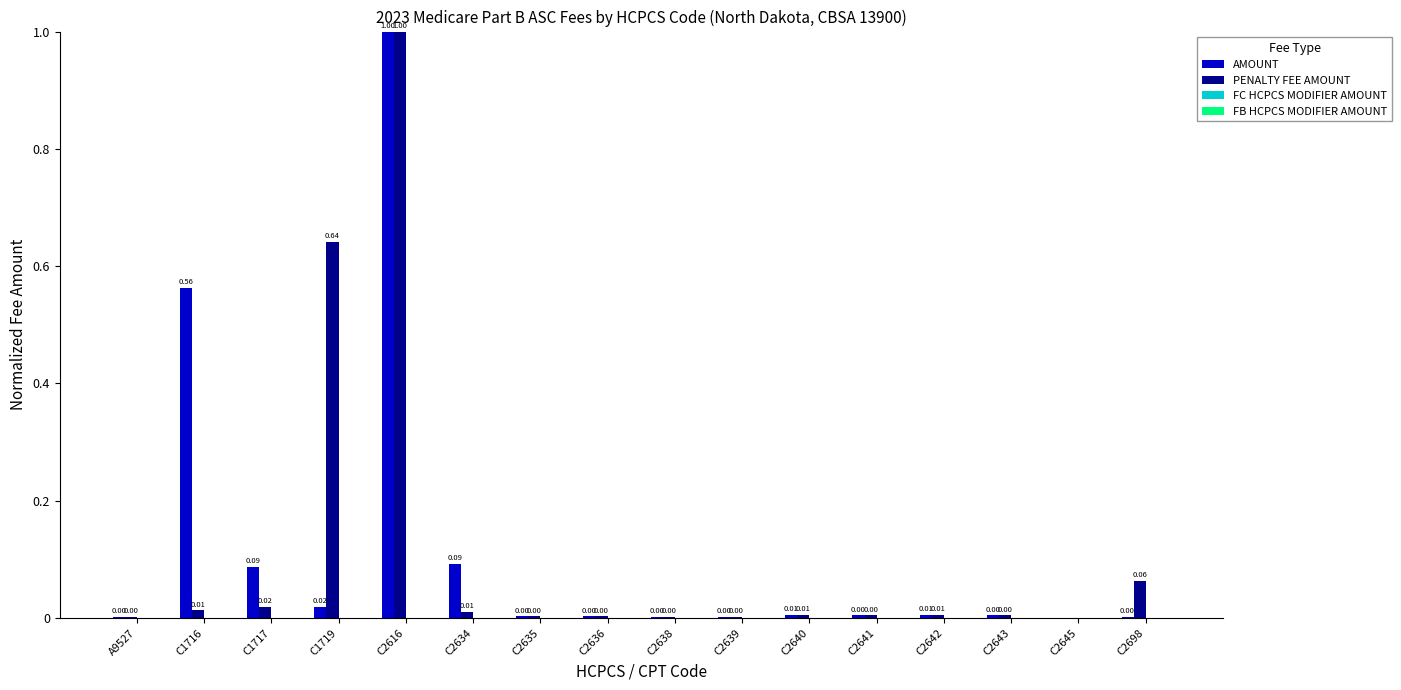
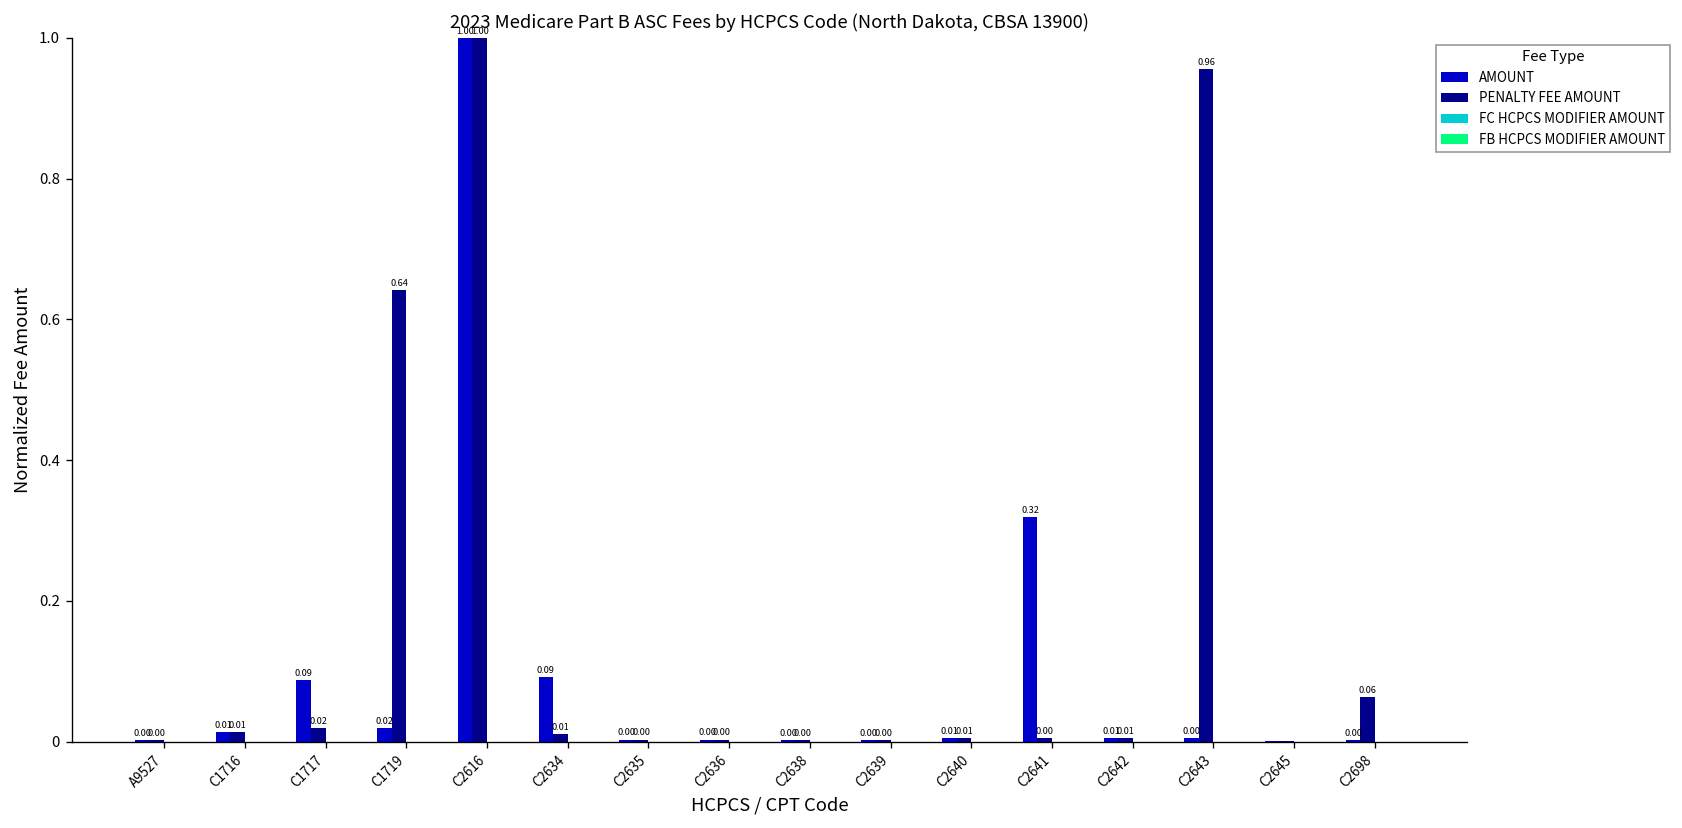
  {
    "AMOUNT": {
-     "C1716": 0.56,
+     "C1716": 0.01,
      "C1717": 0.09,
      "C1719": 0.02,
      "C2634": 0.09,
-     "C2641": 0.00,
+     "C2641": 0.32,
      "C2698": 0.00
    },
    "PENALTY FEE AMOUNT": {
      "C1716": 0.01,
      "C1717": 0.02,
      "C1719": 0.64,
      "C2634": 0.01,
-     "C2643": 0.00,
+     "C2643": 0.96,
      "C2698": 0.06
    },
    "FC HCPCS MODIFIER AMOUNT": {
      "C1716": 0.00,
      "C1717": 0.00,
      "C1719": 0.00,
      "C2616": 0.00,
      "C2634": 0.00,
      "C2640": 0.00,
      "C2642": 0.00,
      "C2645": 0.00
    },
    "FB HCPCS MODIFIER AMOUNT": {
      "C1716": 0.00,
      "C1717": 0.00,
      "C1719": 0.00,
      "C2616": 0.00
    }
  }
